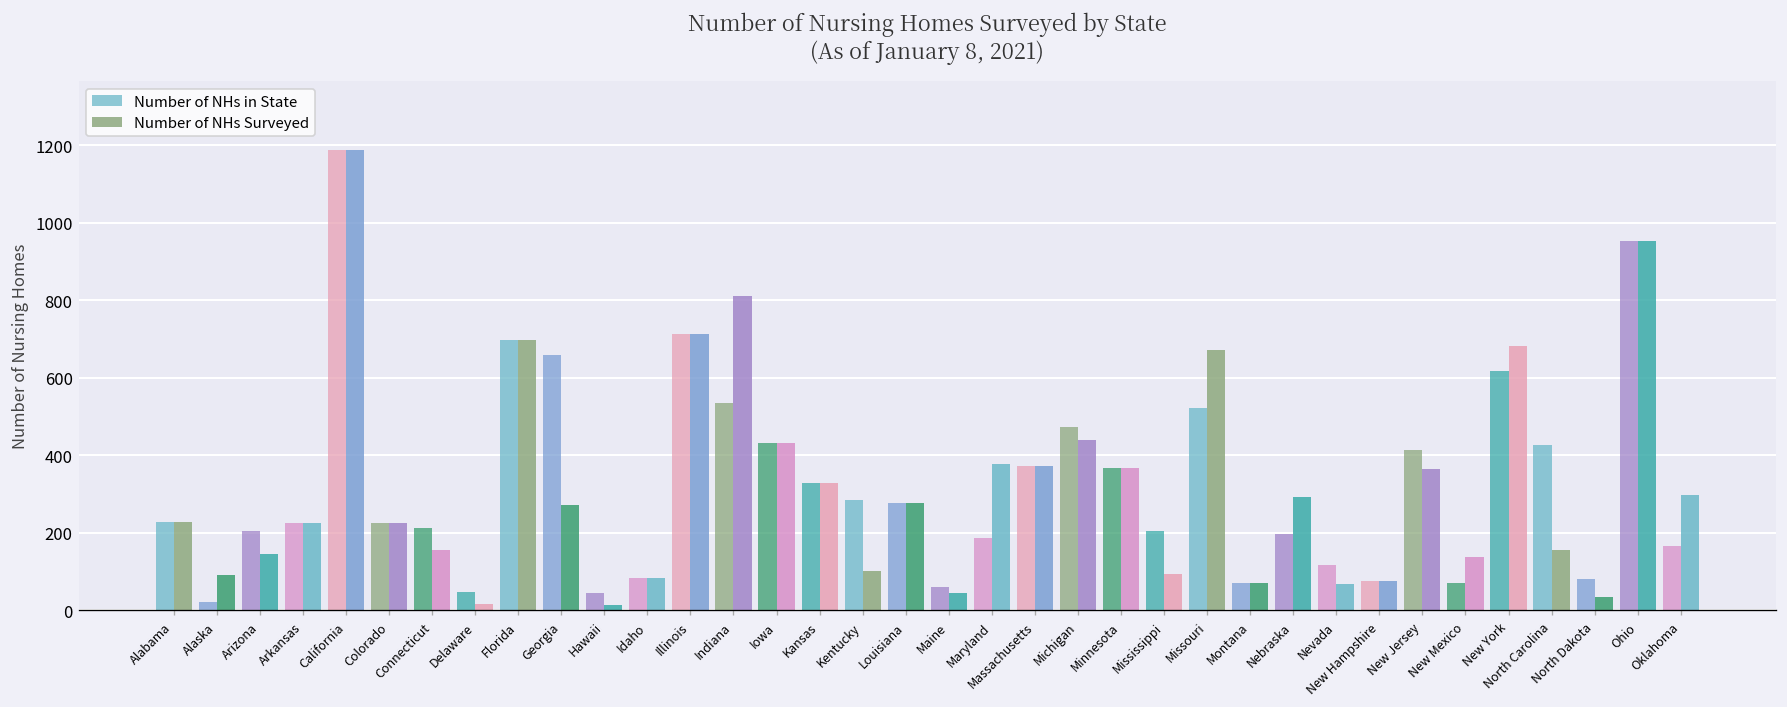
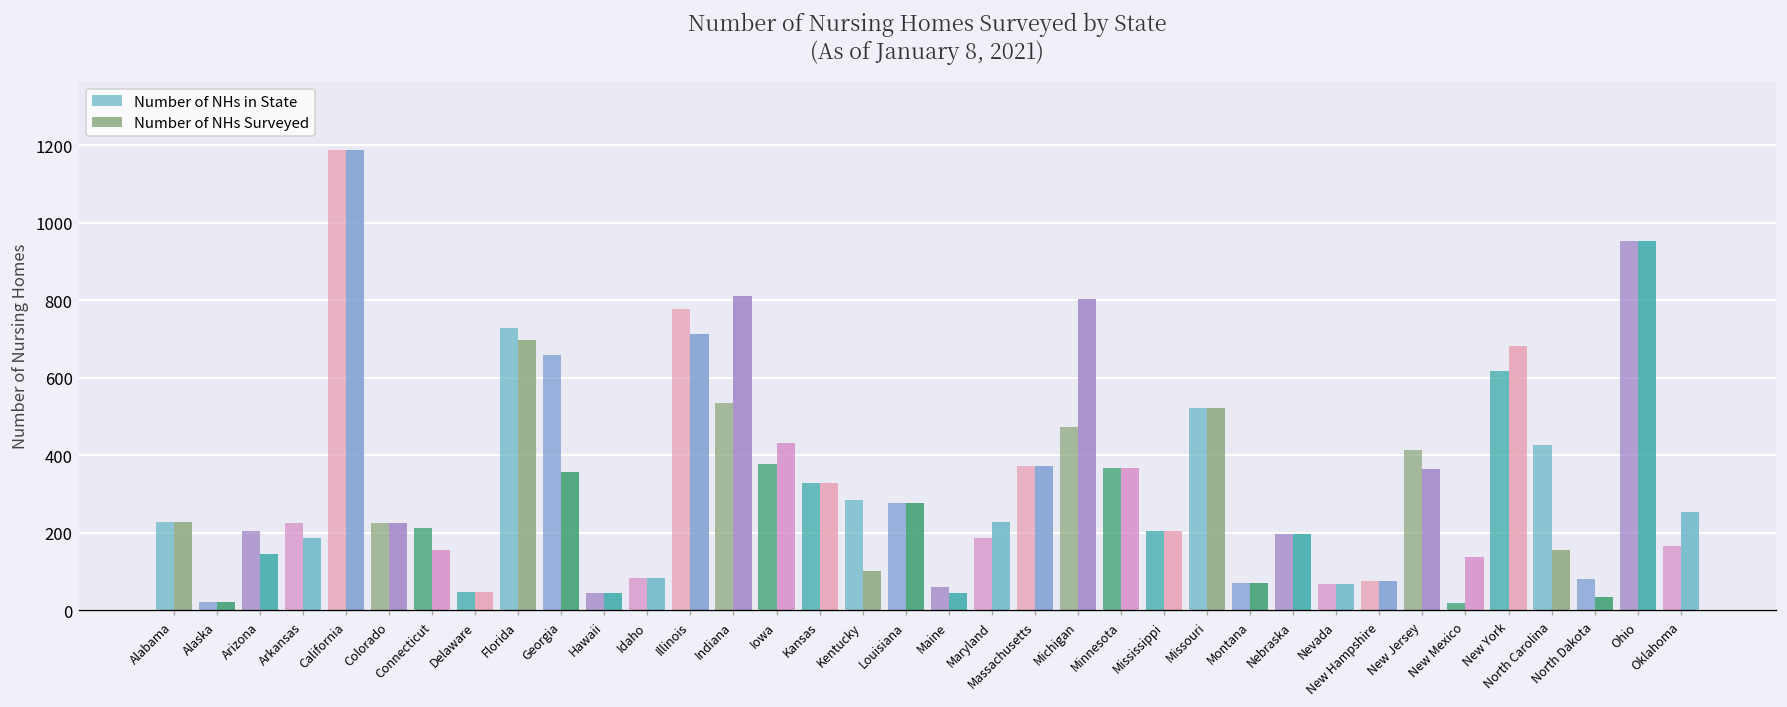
  {
    "Number of NHs in State": {
      "Alabama": 230,
      "Alaska": 20,
      "Arizona": 210,
      "Arkansas": 220,
      "California": 1190,
      "Colorado": 230,
      "Connecticut": 210,
      "Delaware": 50,
-     "Florida": 700,
+     "Florida": 730,
      "Georgia": 660,
      "Hawaii": 40,
      "Idaho": 80,
-     "Illinois": 710,
+     "Illinois": 780,
      "Indiana": 530,
-     "Iowa": 430,
+     "Iowa": 380,
      "Kansas": 330,
      "Kentucky": 290,
      "Louisiana": 280,
      "Maine": 60,
      "Maryland": 190,
      "Massachusetts": 370,
      "Michigan": 470,
      "Minnesota": 370,
      "Mississippi": 200,
      "Missouri": 520,
      "Montana": 70,
      "Nebraska": 200,
-     "Nevada": 120,
+     "Nevada": 70,
      "New Hampshire": 70,
      "New Jersey": 410,
-     "New Mexico": 70,
+     "New Mexico": 20,
      "New York": 620,
      "North Carolina": 430,
      "North Dakota": 80,
      "Ohio": 950,
      "Oklahoma": 170
    },
    "Number of NHs Surveyed": {
      "Alabama": 230,
-     "Alaska": 90,
+     "Alaska": 20,
      "Arizona": 150,
-     "Arkansas": 220,
+     "Arkansas": 190,
      "California": 1190,
      "Colorado": 230,
      "Connecticut": 160,
-     "Delaware": 20,
+     "Delaware": 50,
      "Florida": 700,
-     "Georgia": 270,
-     "Hawaii": 10,
+     "Georgia": 360,
+     "Hawaii": 40,
      "Idaho": 80,
      "Illinois": 710,
      "Indiana": 810,
      "Iowa": 430,
      "Kansas": 330,
      "Kentucky": 100,
      "Louisiana": 280,
      "Maine": 40,
-     "Maryland": 380,
+     "Maryland": 230,
      "Massachusetts": 370,
-     "Michigan": 440,
+     "Michigan": 800,
      "Minnesota": 370,
-     "Mississippi": 90,
-     "Missouri": 670,
+     "Mississippi": 200,
+     "Missouri": 520,
      "Montana": 70,
-     "Nebraska": 290,
+     "Nebraska": 200,
      "Nevada": 70,
      "New Hampshire": 70,
      "New Jersey": 360,
      "New Mexico": 140,
      "New York": 680,
      "North Carolina": 160,
      "North Dakota": 30,
      "Ohio": 950,
-     "Oklahoma": 300
+     "Oklahoma": 250
    }
  }
